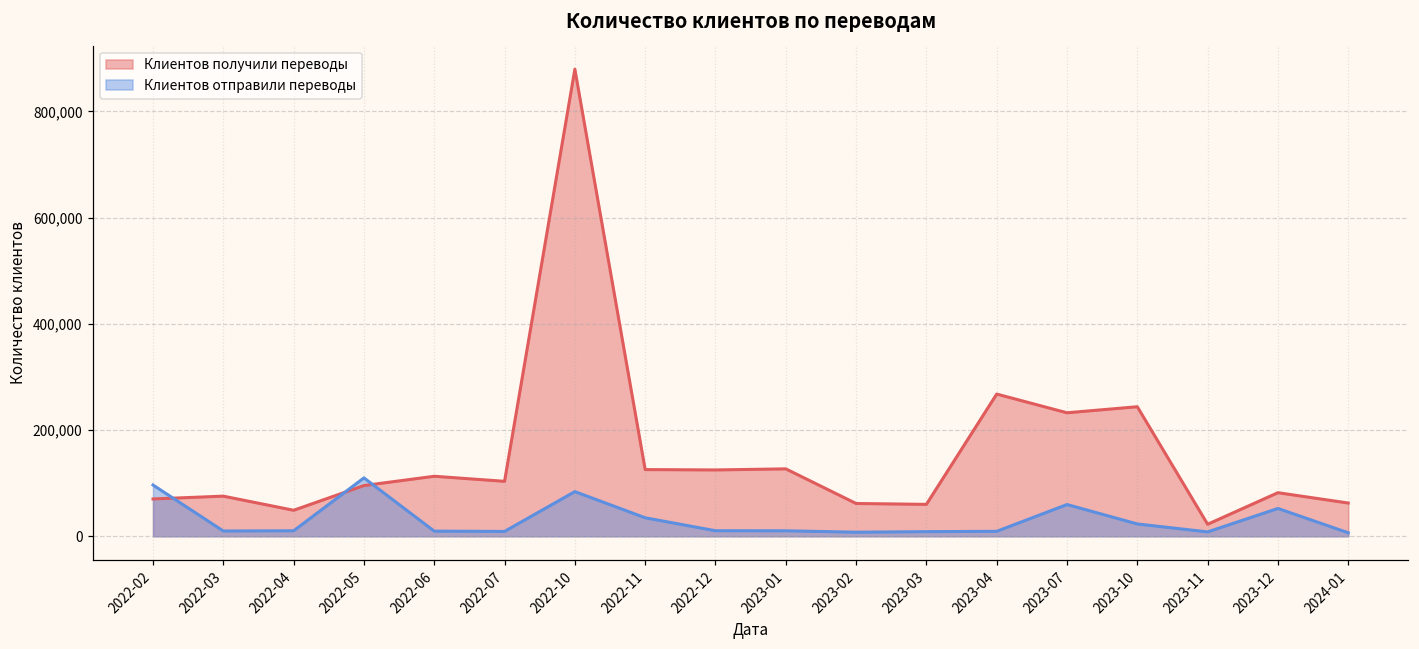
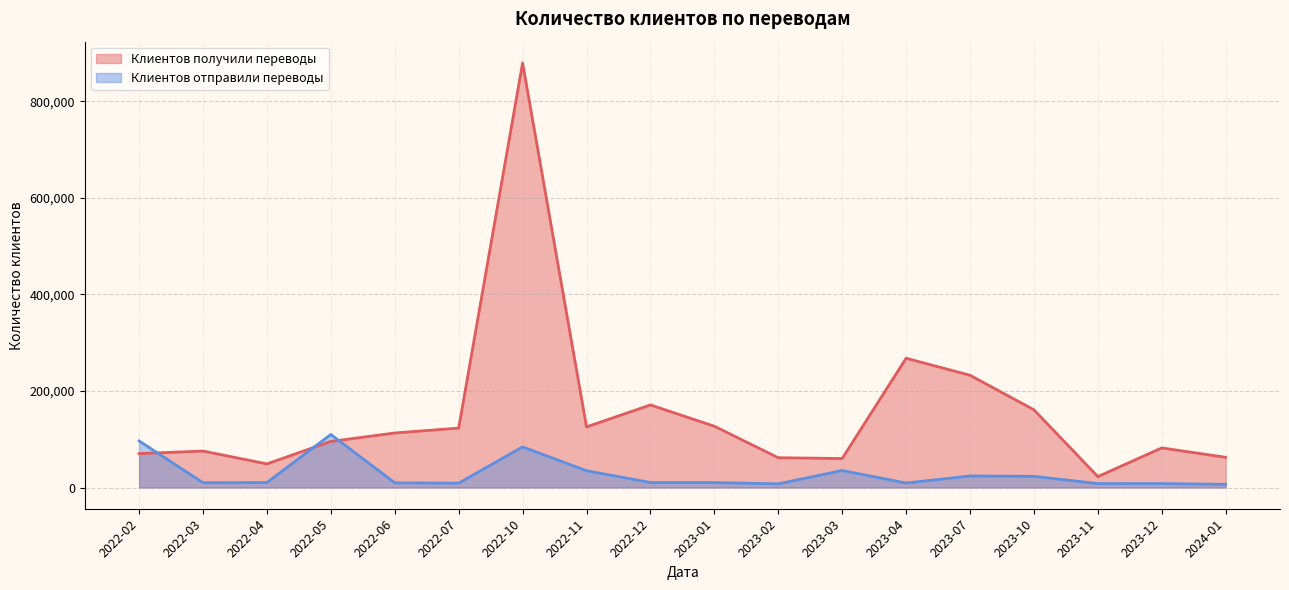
  {
    "Клиентов получили переводы": {
      "2022-02": "70,000",
      "2022-03": "80,000",
      "2022-04": "50,000",
      "2022-05": "100,000",
      "2022-06": "110,000",
-     "2022-07": "100,000",
+     "2022-07": "120,000",
      "2022-10": "880,000",
      "2022-11": "130,000",
-     "2022-12": "120,000",
+     "2022-12": "170,000",
      "2023-01": "130,000",
      "2023-02": "60,000",
      "2023-03": "60,000",
      "2023-04": "270,000",
      "2023-07": "230,000",
-     "2023-10": "240,000",
+     "2023-10": "160,000",
      "2023-11": "20,000",
      "2023-12": "80,000",
      "2024-01": "60,000"
    },
    "Клиентов отправили переводы": {
      "2022-02": "100,000",
      "2022-03": "10,000",
      "2022-04": "10,000",
      "2022-05": "110,000",
      "2022-06": "10,000",
      "2022-07": "10,000",
      "2022-10": "80,000",
      "2022-11": "30,000",
      "2022-12": "10,000",
      "2023-01": "10,000",
      "2023-02": "10,000",
-     "2023-03": "10,000",
+     "2023-03": "40,000",
      "2023-04": "10,000",
-     "2023-07": "60,000",
+     "2023-07": "20,000",
      "2023-10": "20,000",
      "2023-11": "10,000",
-     "2023-12": "50,000",
+     "2023-12": "10,000",
      "2024-01": "10,000"
    }
  }
